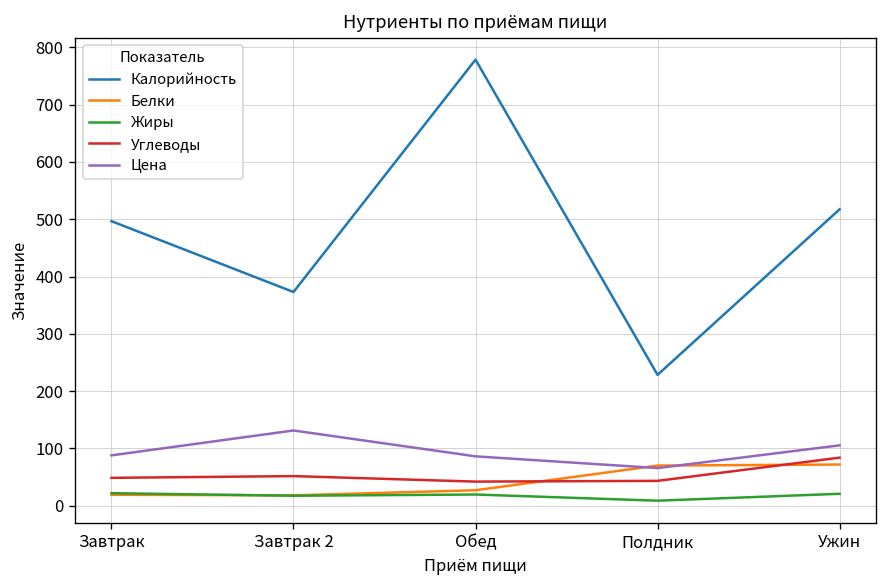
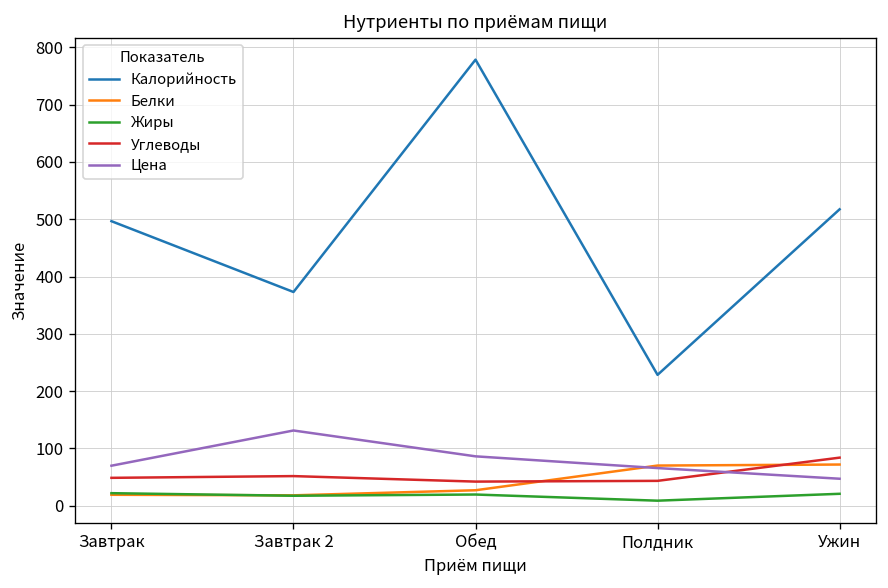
  {
    "Калорийность": {
      "Завтрак": 500,
      "Завтрак 2": 370,
      "Обед": 780,
      "Полдник": 230,
      "Ужин": 520
    },
    "Белки": {
      "Обед": 30,
      "Ужин": 70
    },
    "Жиры": {
      "Обед": 20,
      "Полдник": 10,
      "Ужин": 20
    },
    "Углеводы": {
      "Завтрак": 50,
      "Завтрак 2": 50,
      "Обед": 40,
      "Полдник": 40,
      "Ужин": 80
    },
    "Цена": {
-     "Завтрак": 90,
+     "Завтрак": 70,
      "Завтрак 2": 130,
      "Обед": 90,
-     "Ужин": 110
+     "Ужин": 50
    }
  }
